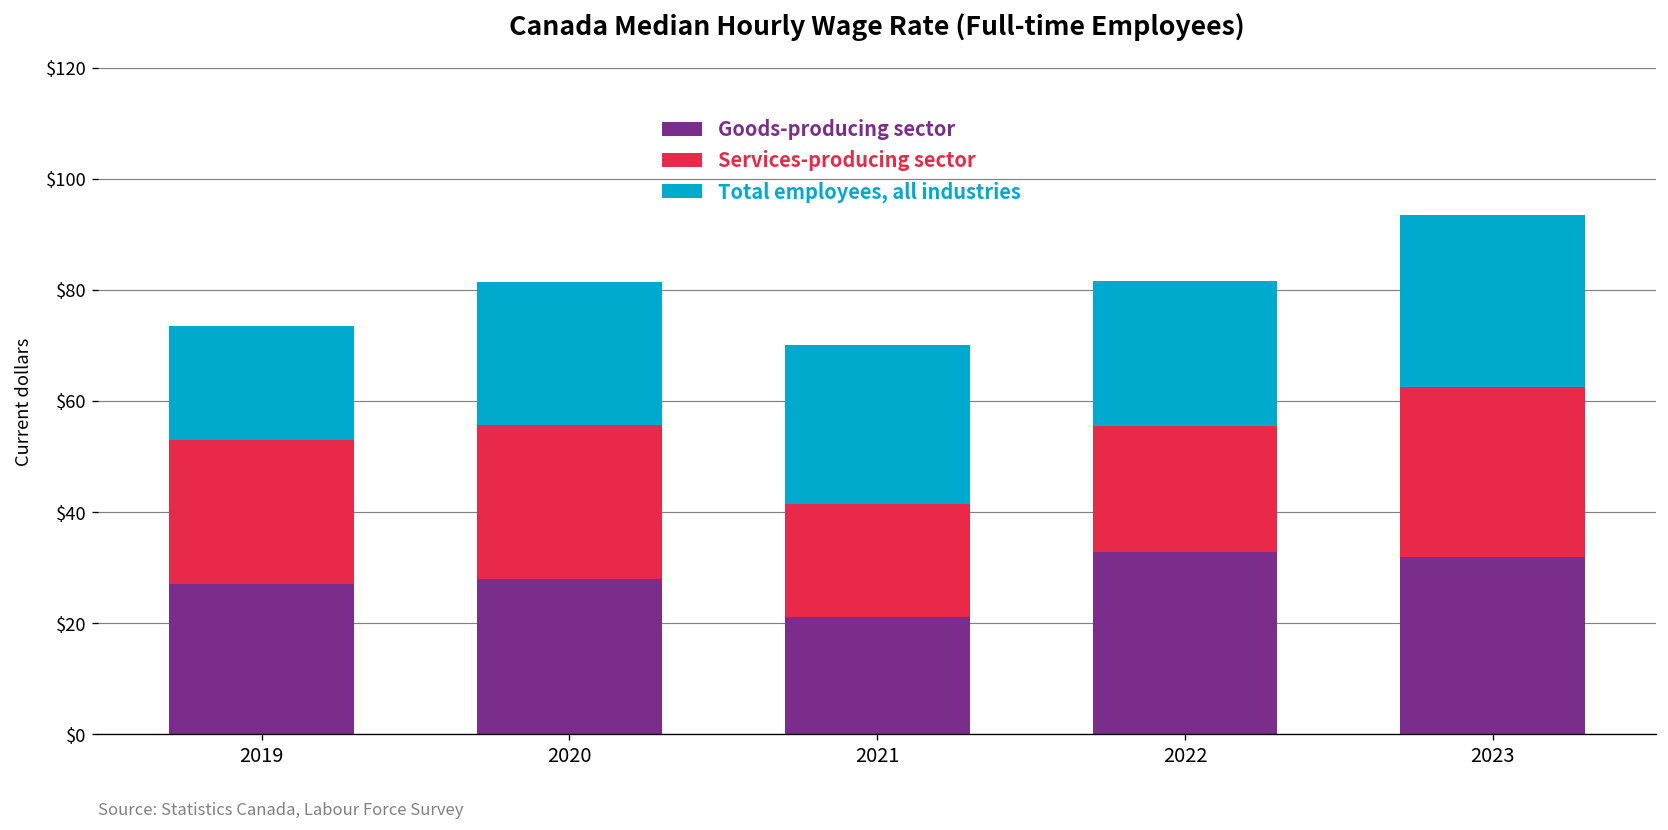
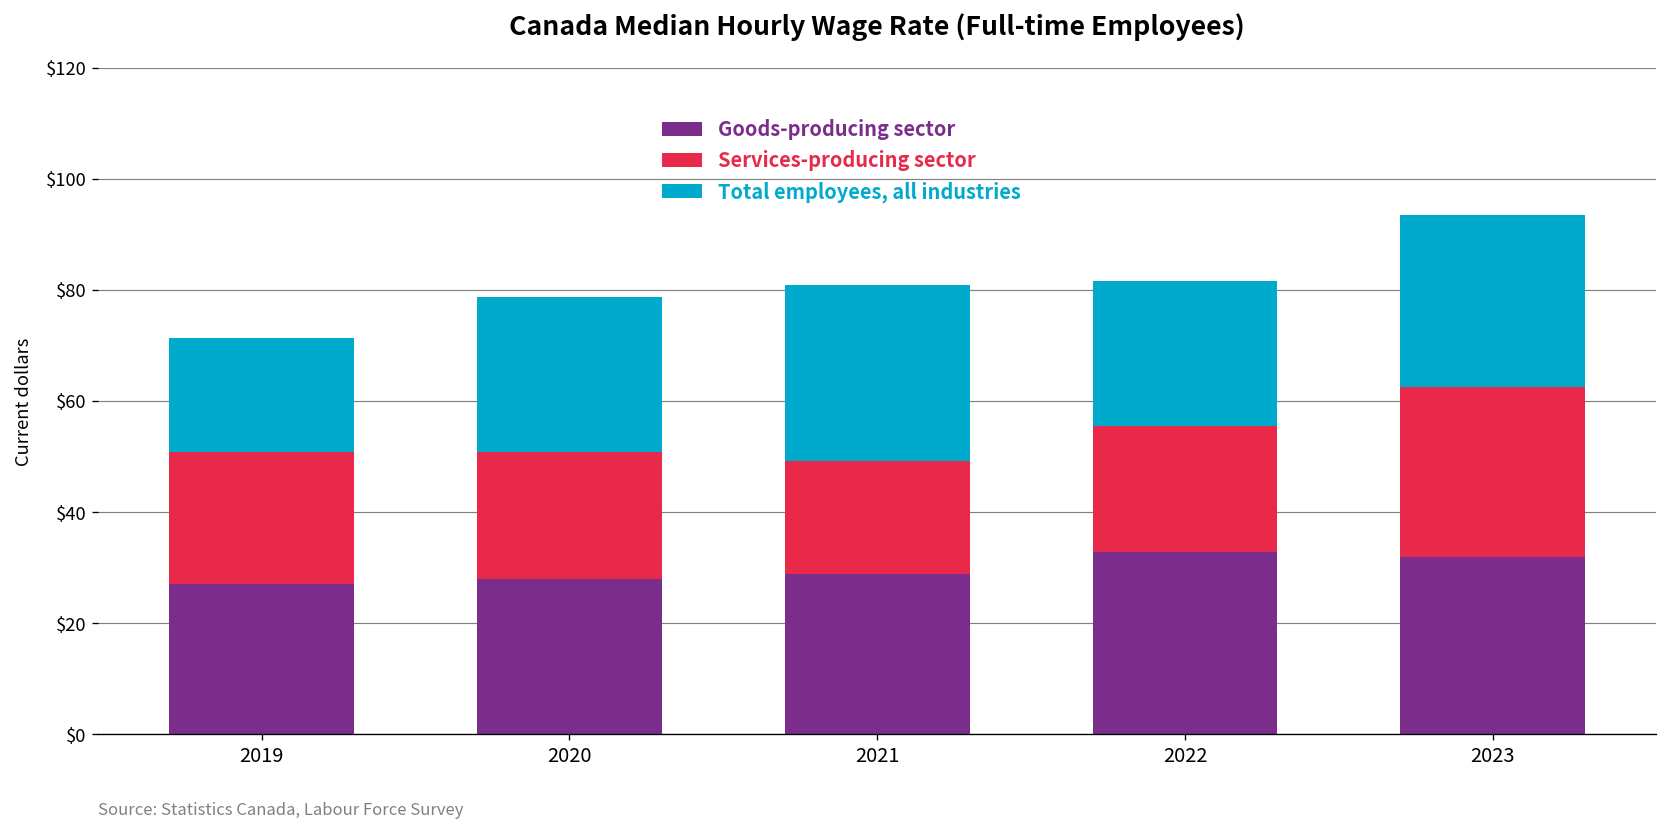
  {
    "Goods-producing sector": {
      "2019": "$27",
      "2020": "$28",
-     "2021": "$21",
+     "2021": "$29",
      "2022": "$33",
      "2023": "$32"
    },
    "Services-producing sector": {
-     "2019": "$26",
-     "2020": "$28",
+     "2019": "$24",
+     "2020": "$23",
      "2021": "$20",
      "2022": "$23",
      "2023": "$31"
    },
    "Total employees, all industries": {
      "2019": "$21",
-     "2020": "$26",
-     "2021": "$29",
+     "2020": "$28",
+     "2021": "$32",
      "2022": "$26",
      "2023": "$31"
    }
  }
